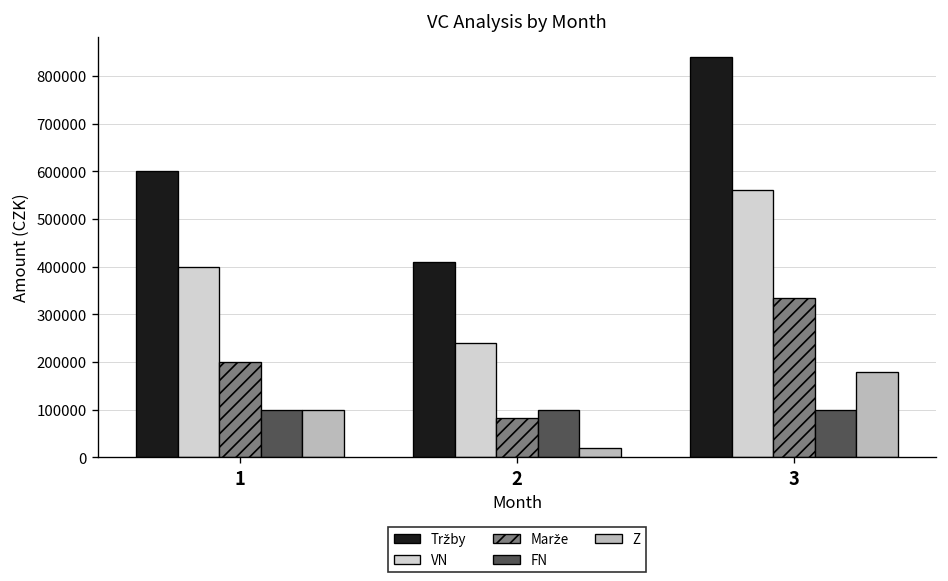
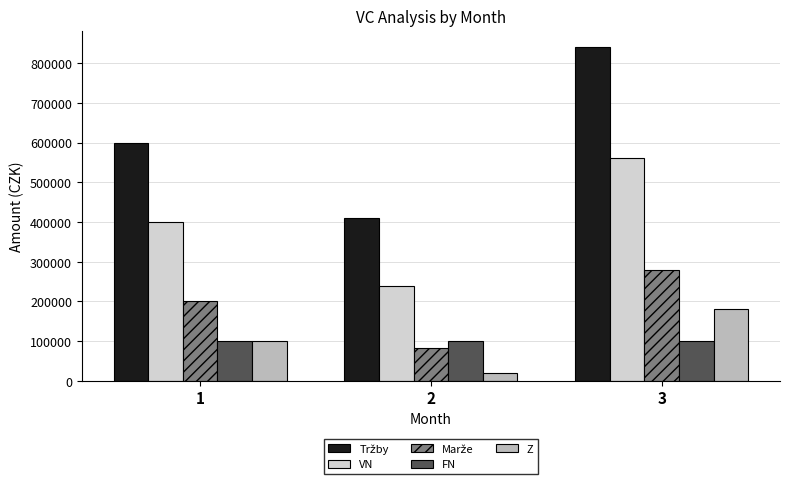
  {
    "Tržby": {
      "1": 600000,
      "2": 410000,
      "3": 840000
    },
    "Marže": {
      "1": 200000,
      "2": 80000,
-     "3": 340000
+     "3": 280000
    },
    "FN": {
      "1": 100000,
      "2": 100000,
      "3": 100000
    }
  }
